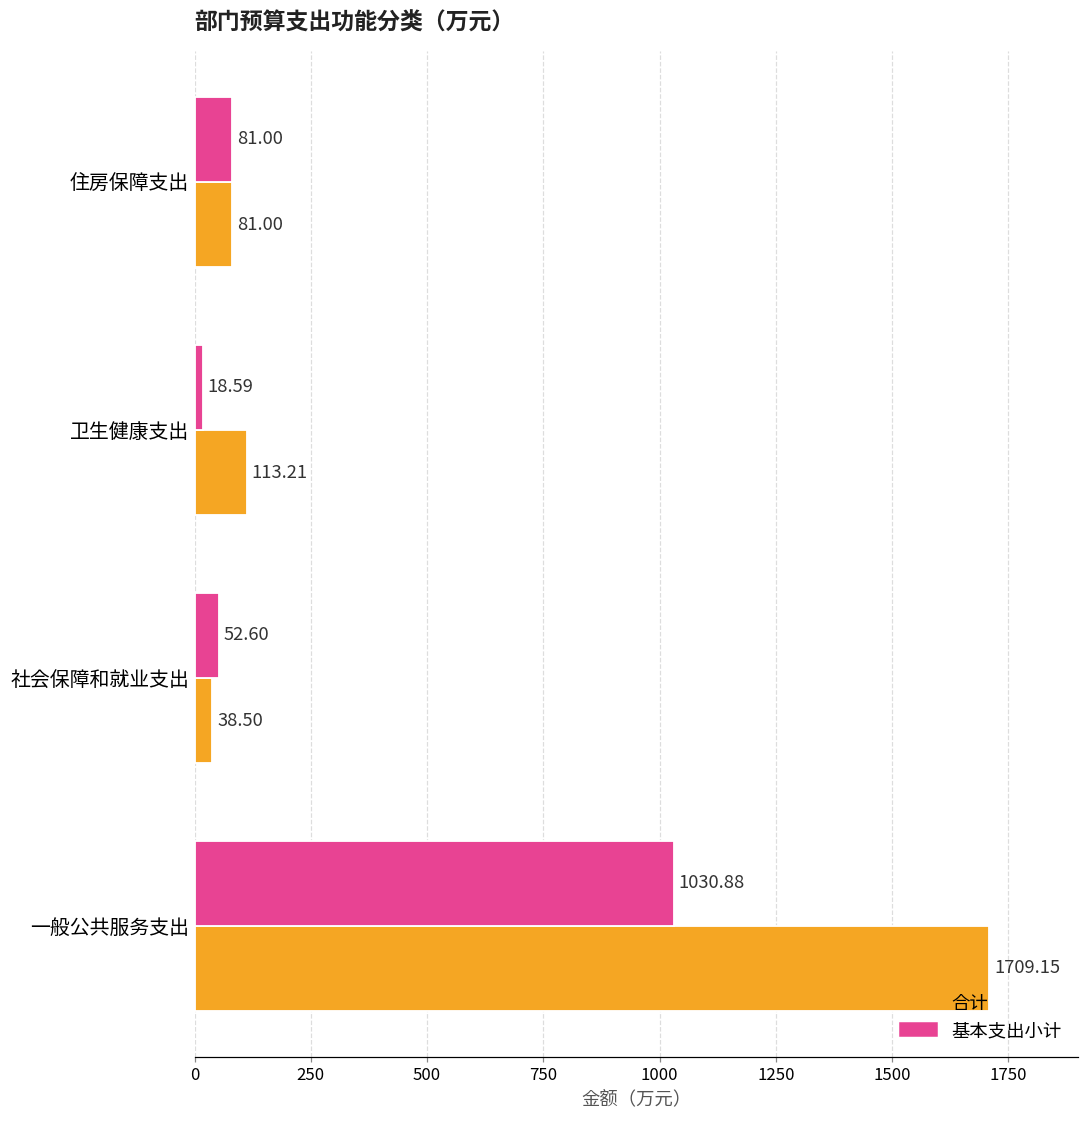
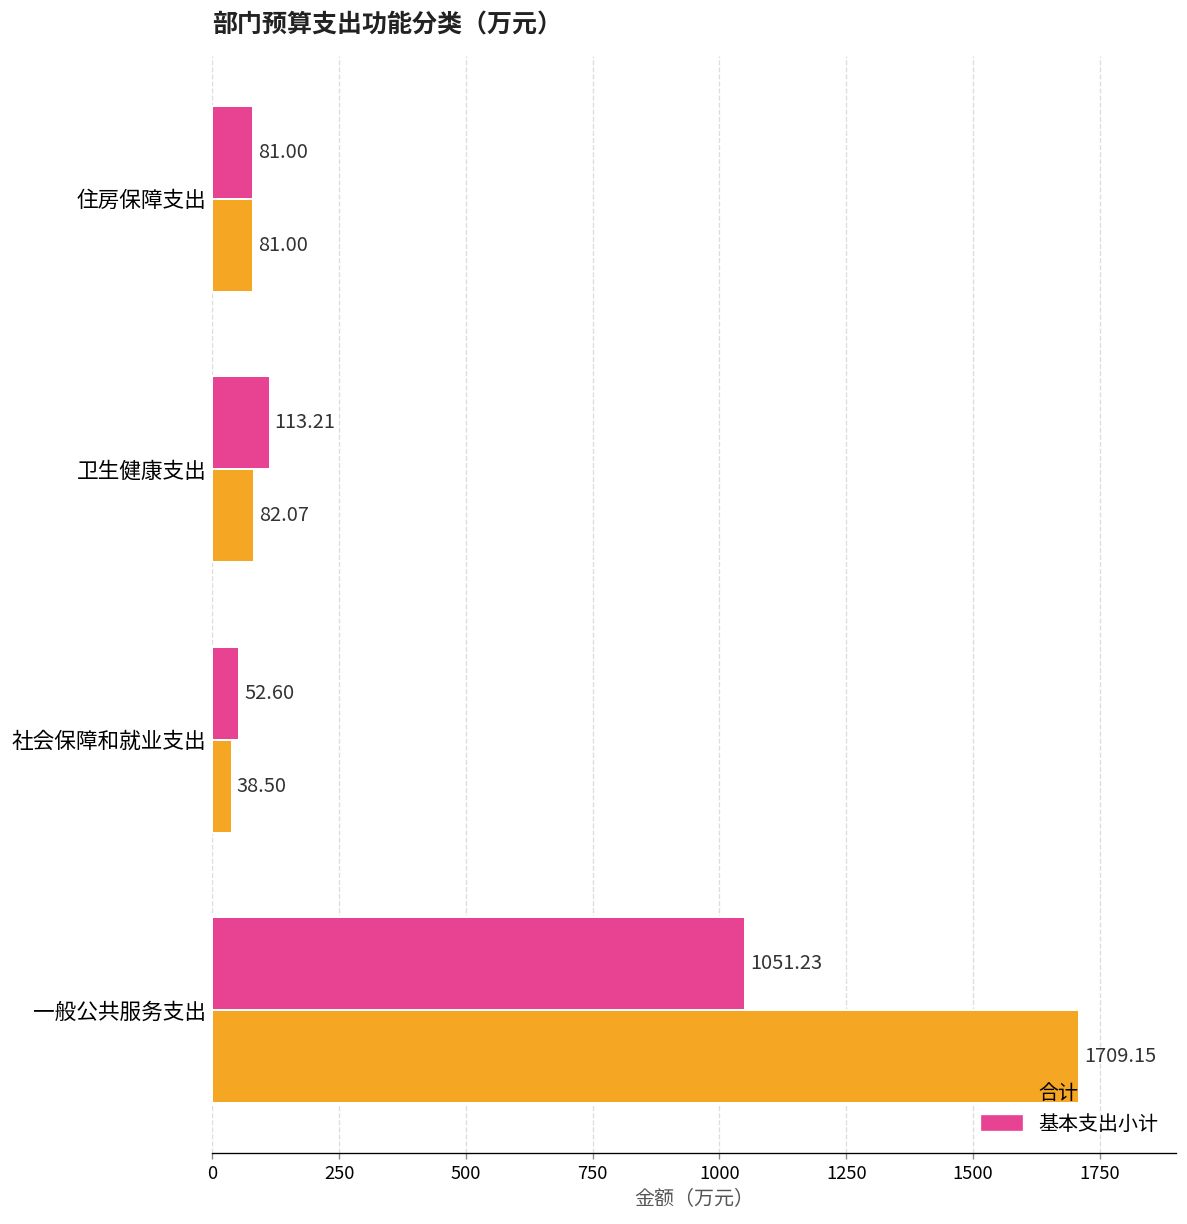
  {
    "合计": {
      "住房保障支出": 81.00,
-     "卫生健康支出": 113.21,
+     "卫生健康支出": 82.07,
      "社会保障和就业支出": 38.50,
      "一般公共服务支出": 1709.15
    },
    "基本支出小计": {
      "住房保障支出": 81.00,
-     "卫生健康支出": 18.59,
+     "卫生健康支出": 113.21,
      "社会保障和就业支出": 52.60,
-     "一般公共服务支出": 1030.88
+     "一般公共服务支出": 1051.23
    }
  }
